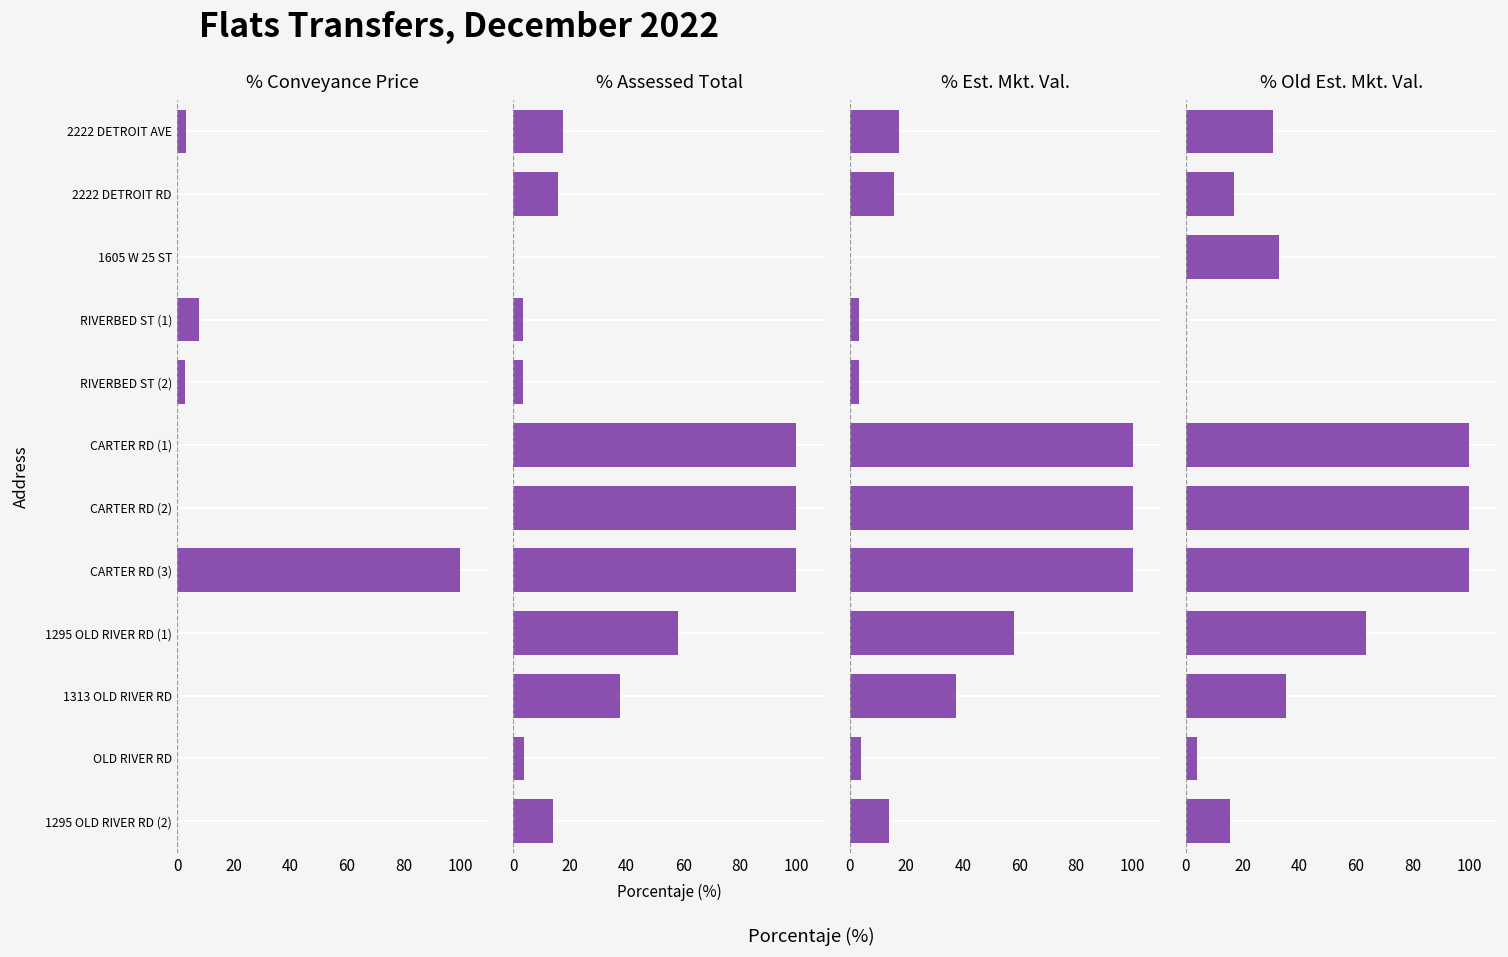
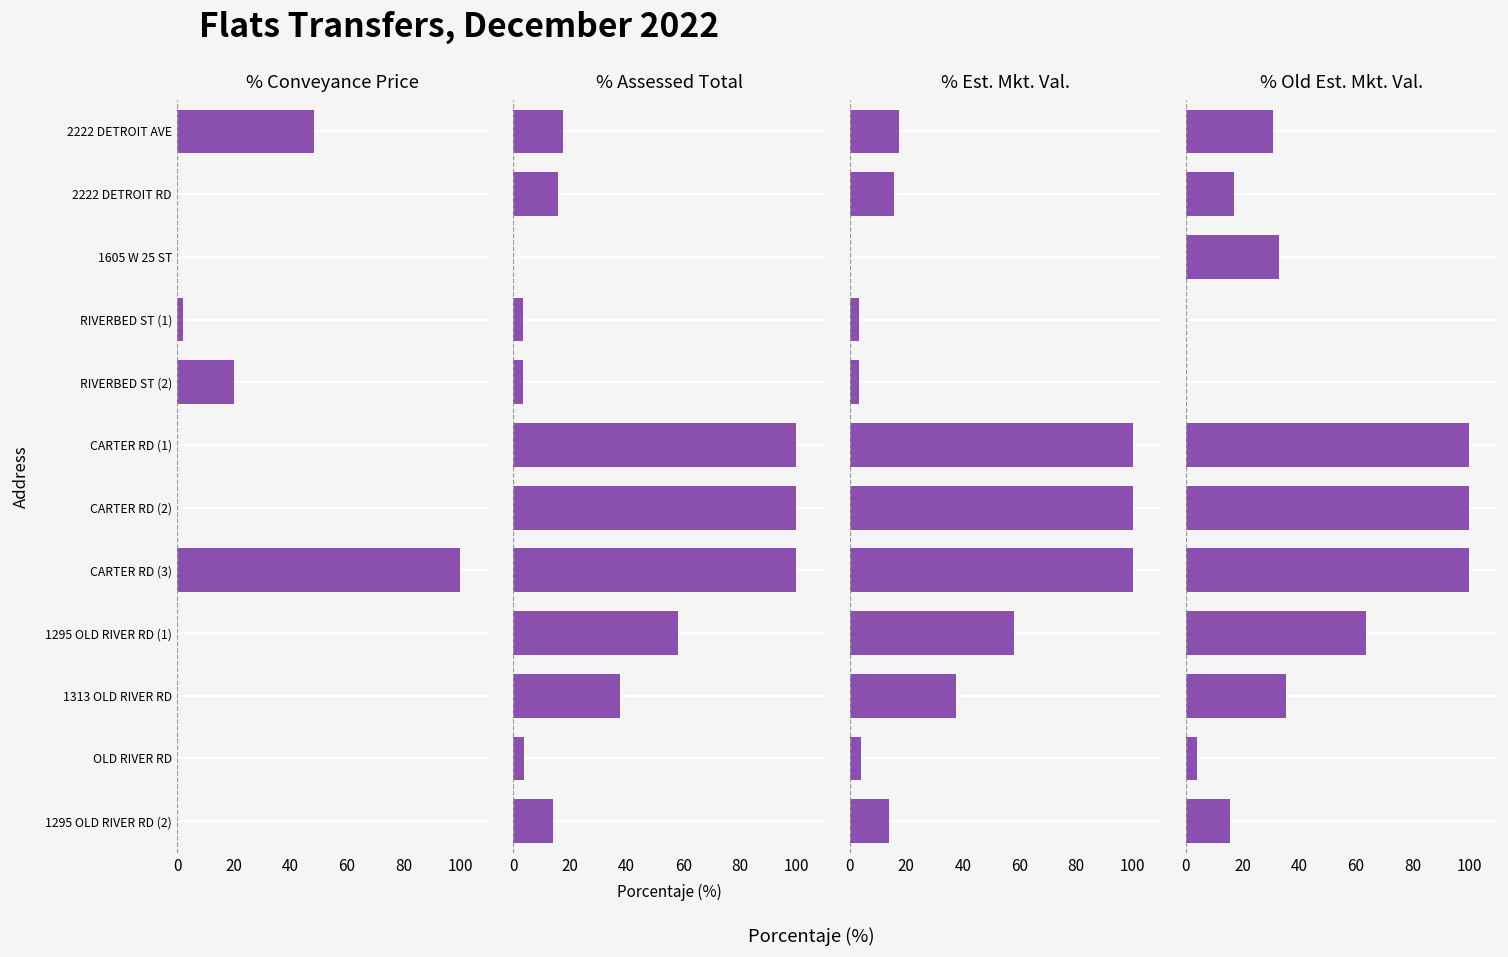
  {
    "% Conveyance Price": {
-     "2222 DETROIT AVE": 3,
+     "2222 DETROIT AVE": 48,
      "2222 DETROIT RD": 0,
      "1605 W 25 ST": 0,
-     "RIVERBED ST (1)": 8,
-     "RIVERBED ST (2)": 3,
+     "RIVERBED ST (1)": 2,
+     "RIVERBED ST (2)": 20,
      "CARTER RD (1)": 0,
      "CARTER RD (2)": 0,
      "CARTER RD (3)": 100,
      "1295 OLD RIVER RD (1)": 0,
      "1313 OLD RIVER RD": 0,
      "OLD RIVER RD": 0,
      "1295 OLD RIVER RD (2)": 0
    }
  }
